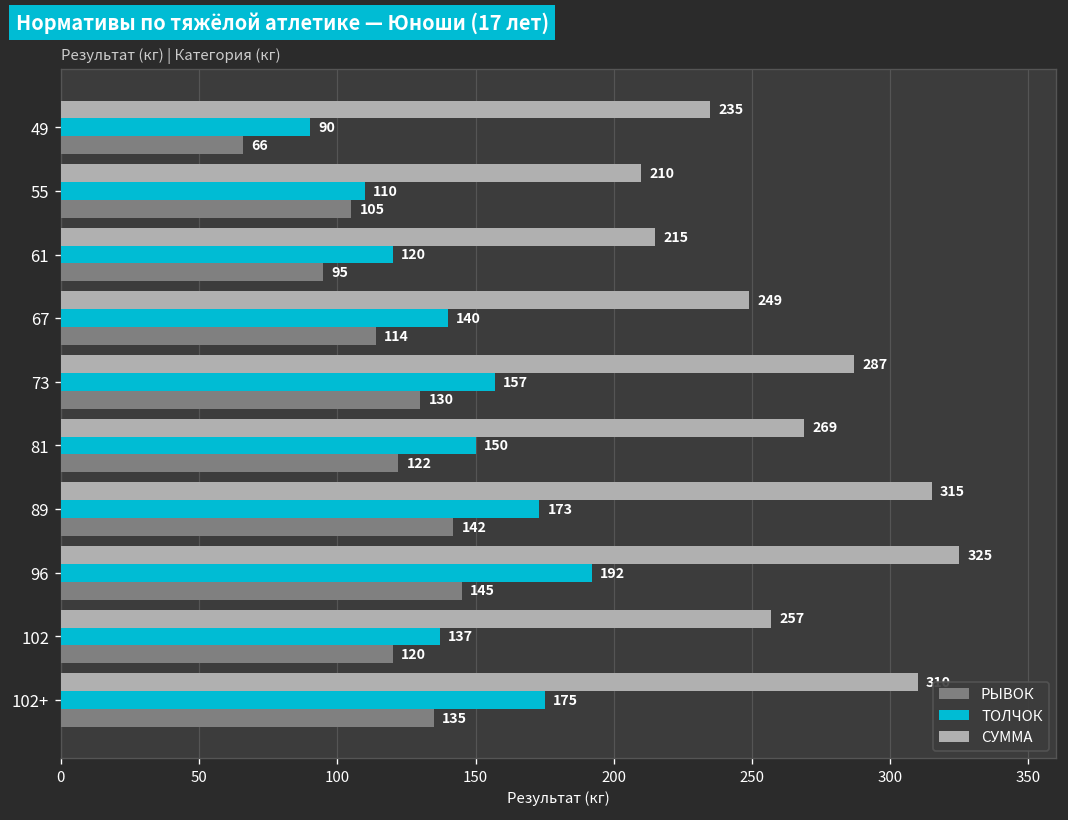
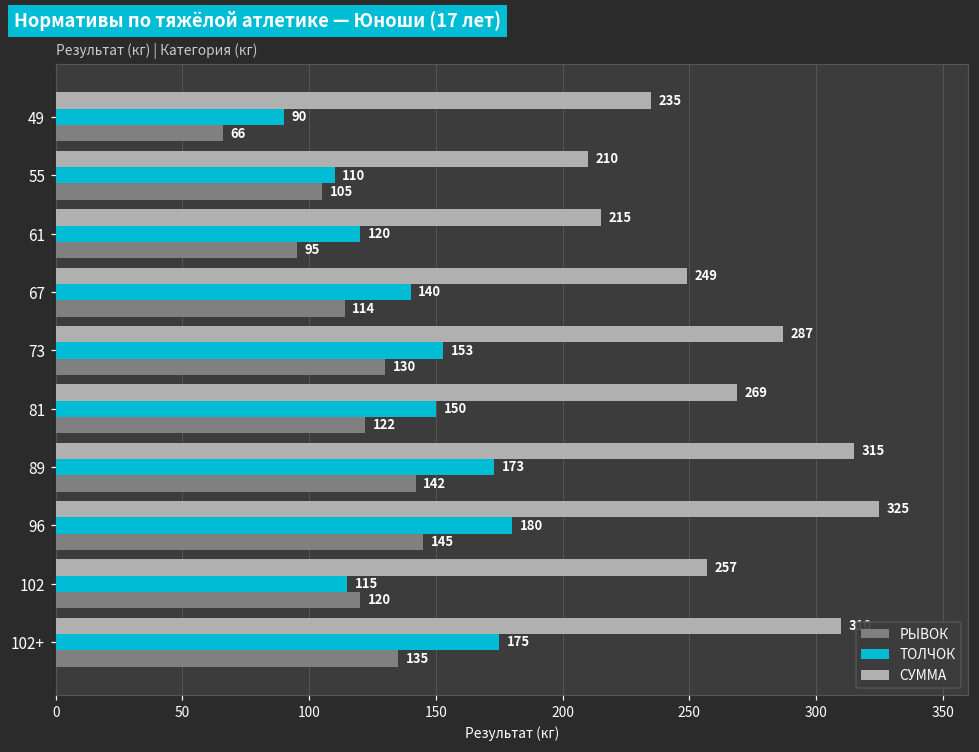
  {
    "РЫВОК": {
      "49": 66,
      "55": 105,
      "61": 95,
      "67": 114,
      "73": 130,
      "81": 122,
      "89": 142,
      "96": 145,
      "102": 120,
      "102+": 135
    },
    "ТОЛЧОК": {
      "49": 90,
      "55": 110,
      "61": 120,
      "67": 140,
-     "73": 157,
+     "73": 153,
      "81": 150,
      "89": 173,
-     "96": 192,
-     "102": 137,
+     "96": 180,
+     "102": 115,
      "102+": 175
    },
    "СУММА": {
      "49": 235,
      "55": 210,
      "61": 215,
      "67": 249,
      "73": 287,
      "81": 269,
      "89": 315,
      "96": 325,
      "102": 257
    }
  }
